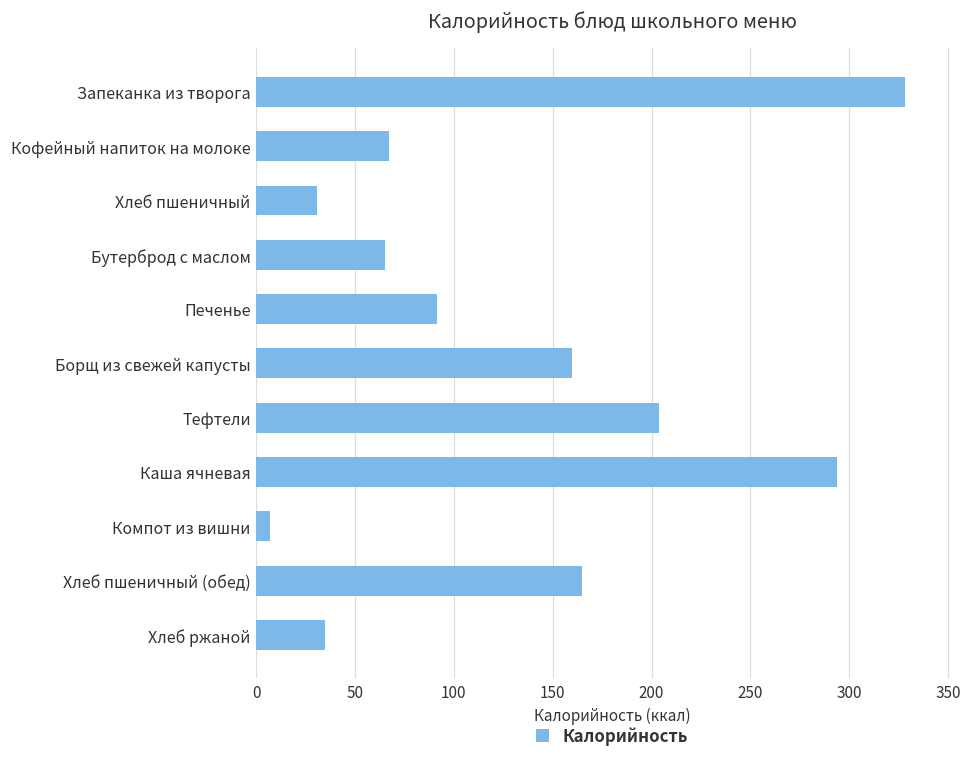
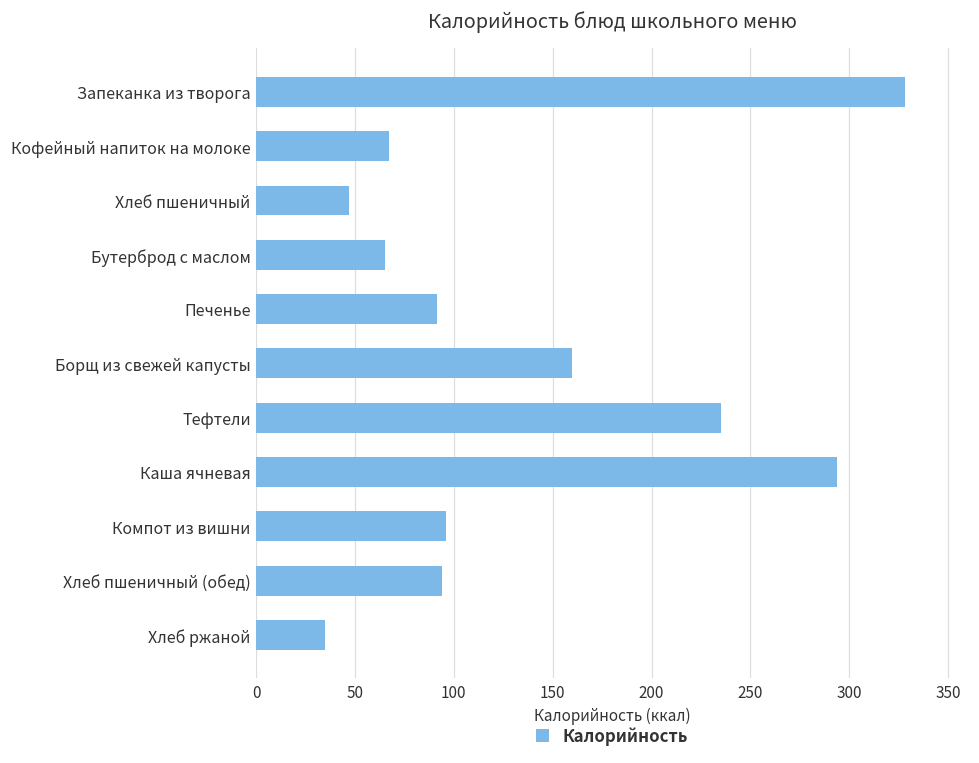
  {
    "Запеканка из творога": 328,
    "Кофейный напиток на молоке": 67,
-   "Хлеб пшеничный": 31,
+   "Хлеб пшеничный": 47,
    "Бутерброд с маслом": 65,
    "Печенье": 92,
    "Борщ из свежей капусты": 160,
-   "Тефтели": 204,
+   "Тефтели": 235,
    "Каша ячневая": 294,
-   "Компот из вишни": 7,
-   "Хлеб пшеничный (обед)": 165,
+   "Компот из вишни": 96,
+   "Хлеб пшеничный (обед)": 94,
    "Хлеб ржаной": 35
  }
